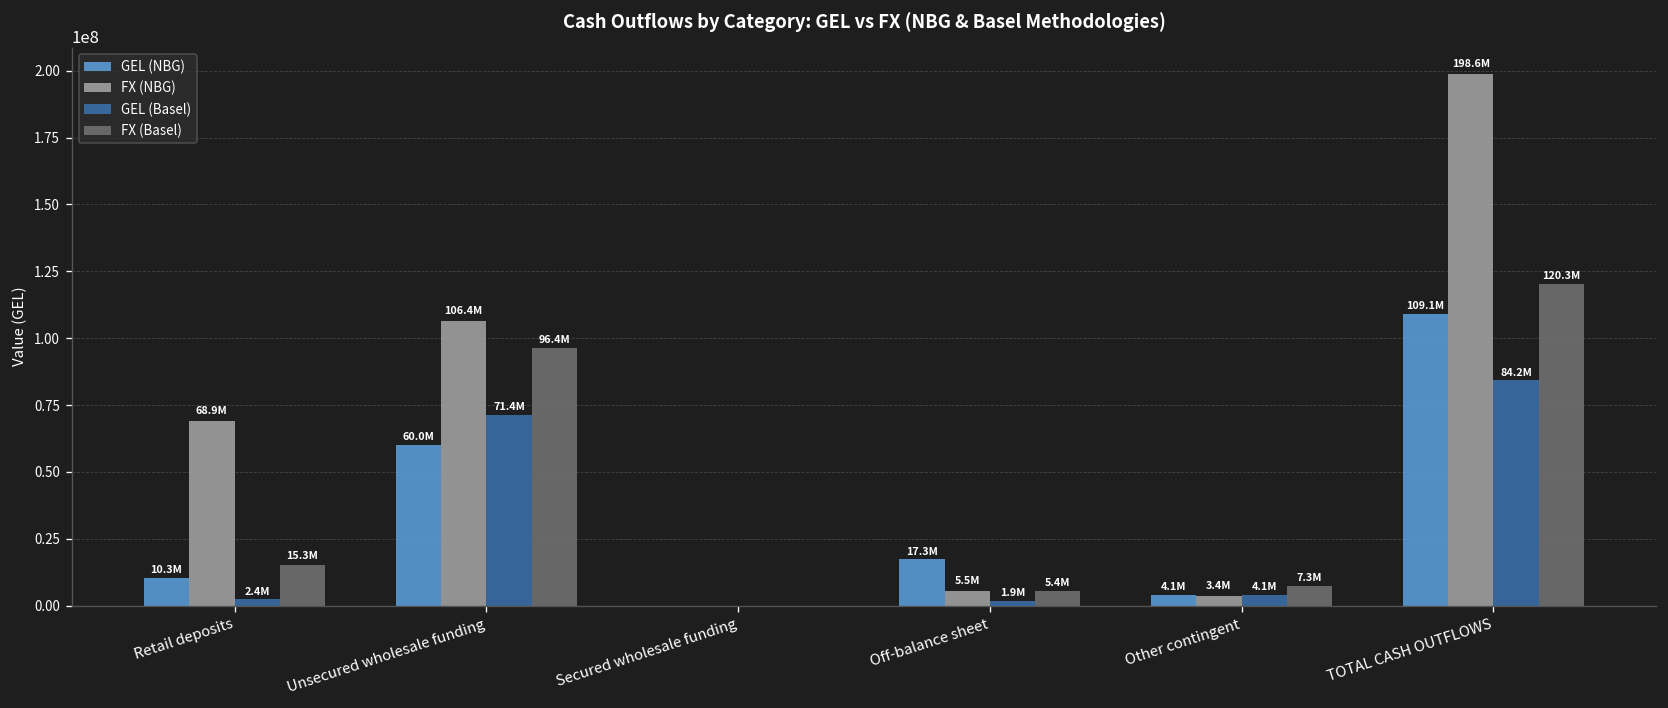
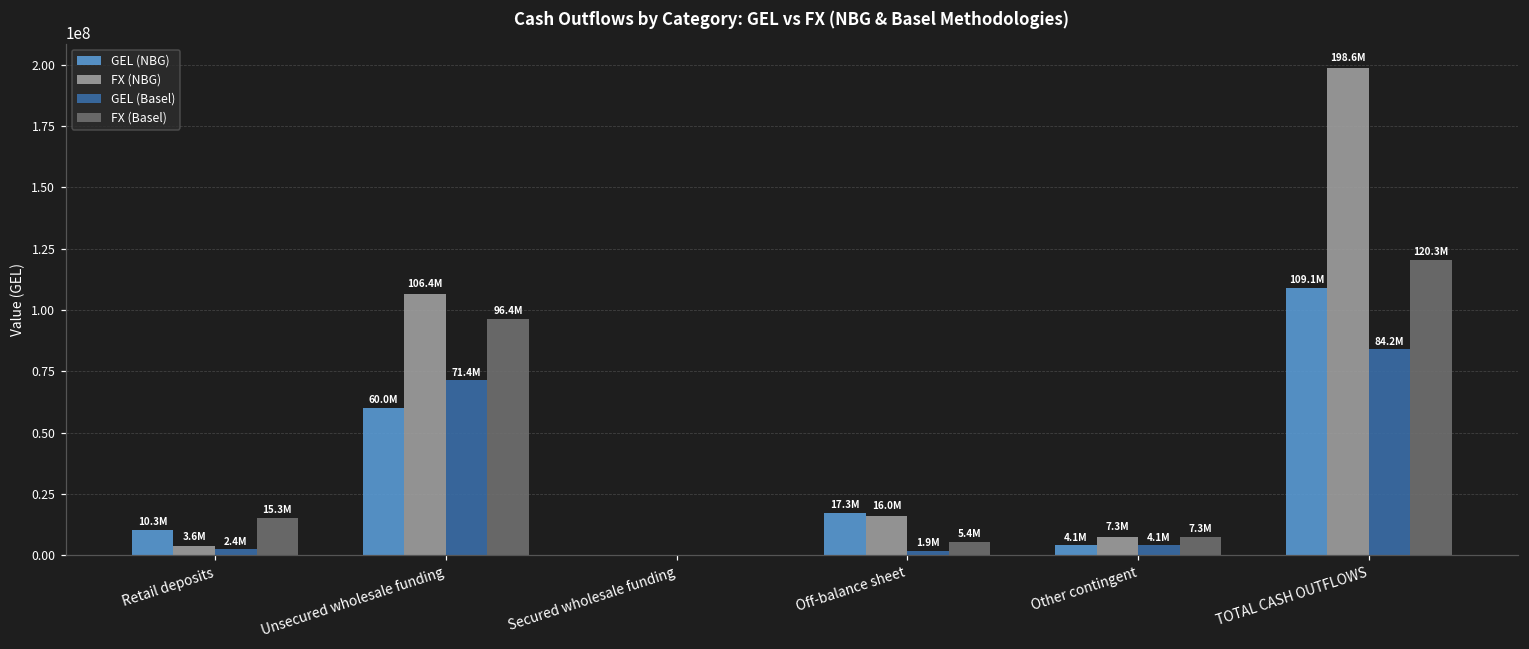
  {
    "GEL (NBG)": {
      "Retail deposits": "10.3M",
      "Unsecured wholesale funding": "60.0M",
      "Off-balance sheet": "17.3M",
      "Other contingent": "4.1M",
      "TOTAL CASH OUTFLOWS": "109.1M"
    },
    "FX (NBG)": {
-     "Retail deposits": "68.9M",
+     "Retail deposits": "3.6M",
      "Unsecured wholesale funding": "106.4M",
-     "Off-balance sheet": "5.5M",
-     "Other contingent": "3.4M",
+     "Off-balance sheet": "16.0M",
+     "Other contingent": "7.3M",
      "TOTAL CASH OUTFLOWS": "198.6M"
    },
    "GEL (Basel)": {
      "Retail deposits": "2.4M",
      "Unsecured wholesale funding": "71.4M",
      "Off-balance sheet": "1.9M",
      "Other contingent": "4.1M",
      "TOTAL CASH OUTFLOWS": "84.2M"
    },
    "FX (Basel)": {
      "Retail deposits": "15.3M",
      "Unsecured wholesale funding": "96.4M",
      "Off-balance sheet": "5.4M",
      "Other contingent": "7.3M",
      "TOTAL CASH OUTFLOWS": "120.3M"
    }
  }
